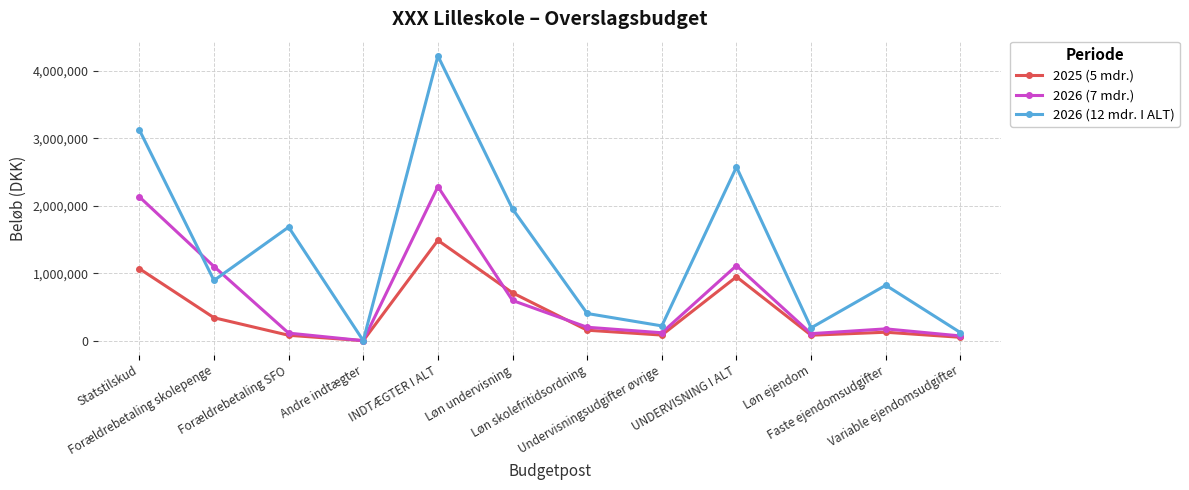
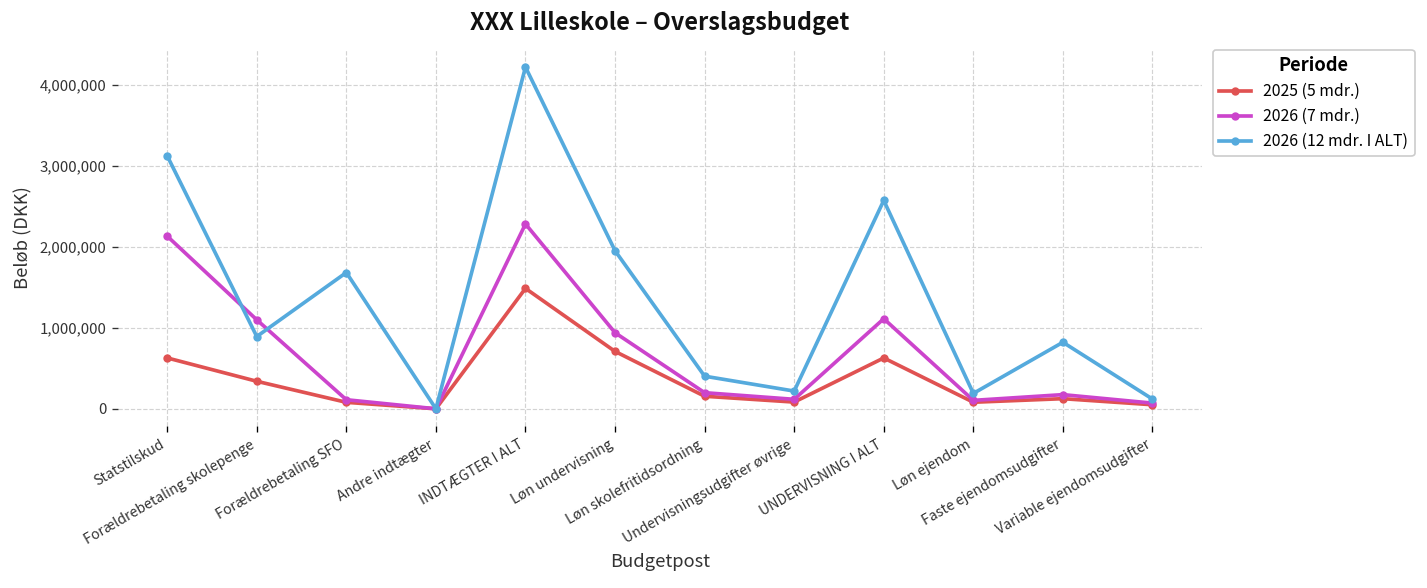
  {
    "2025 (5 mdr.)": {
-     "Statstilskud": "1,100,000",
+     "Statstilskud": "600,000",
      "Forældrebetaling skolepenge": "300,000",
      "INDTÆGTER I ALT": "1,500,000",
      "Løn undervisning": "700,000",
      "Løn skolefritidsordning": "200,000",
-     "UNDERVISNING I ALT": "900,000",
+     "UNDERVISNING I ALT": "600,000",
      "Faste ejendomsudgifter": "100,000"
    },
    "2026 (7 mdr.)": {
      "Statstilskud": "2,100,000",
      "Forældrebetaling skolepenge": "1,100,000",
      "INDTÆGTER I ALT": "2,300,000",
-     "Løn undervisning": "600,000",
+     "Løn undervisning": "900,000",
      "Løn skolefritidsordning": "200,000",
      "UNDERVISNING I ALT": "1,100,000",
      "Faste ejendomsudgifter": "200,000"
    },
    "2026 (12 mdr. I ALT)": {
      "Statstilskud": "3,100,000",
      "Forældrebetaling skolepenge": "900,000",
      "Forældrebetaling SFO": "1,700,000",
      "INDTÆGTER I ALT": "4,200,000",
      "Løn undervisning": "2,000,000",
      "Løn skolefritidsordning": "400,000",
      "Undervisningsudgifter øvrige": "200,000",
      "UNDERVISNING I ALT": "2,600,000",
      "Løn ejendom": "200,000",
      "Faste ejendomsudgifter": "800,000",
      "Variable ejendomsudgifter": "100,000"
    }
  }
